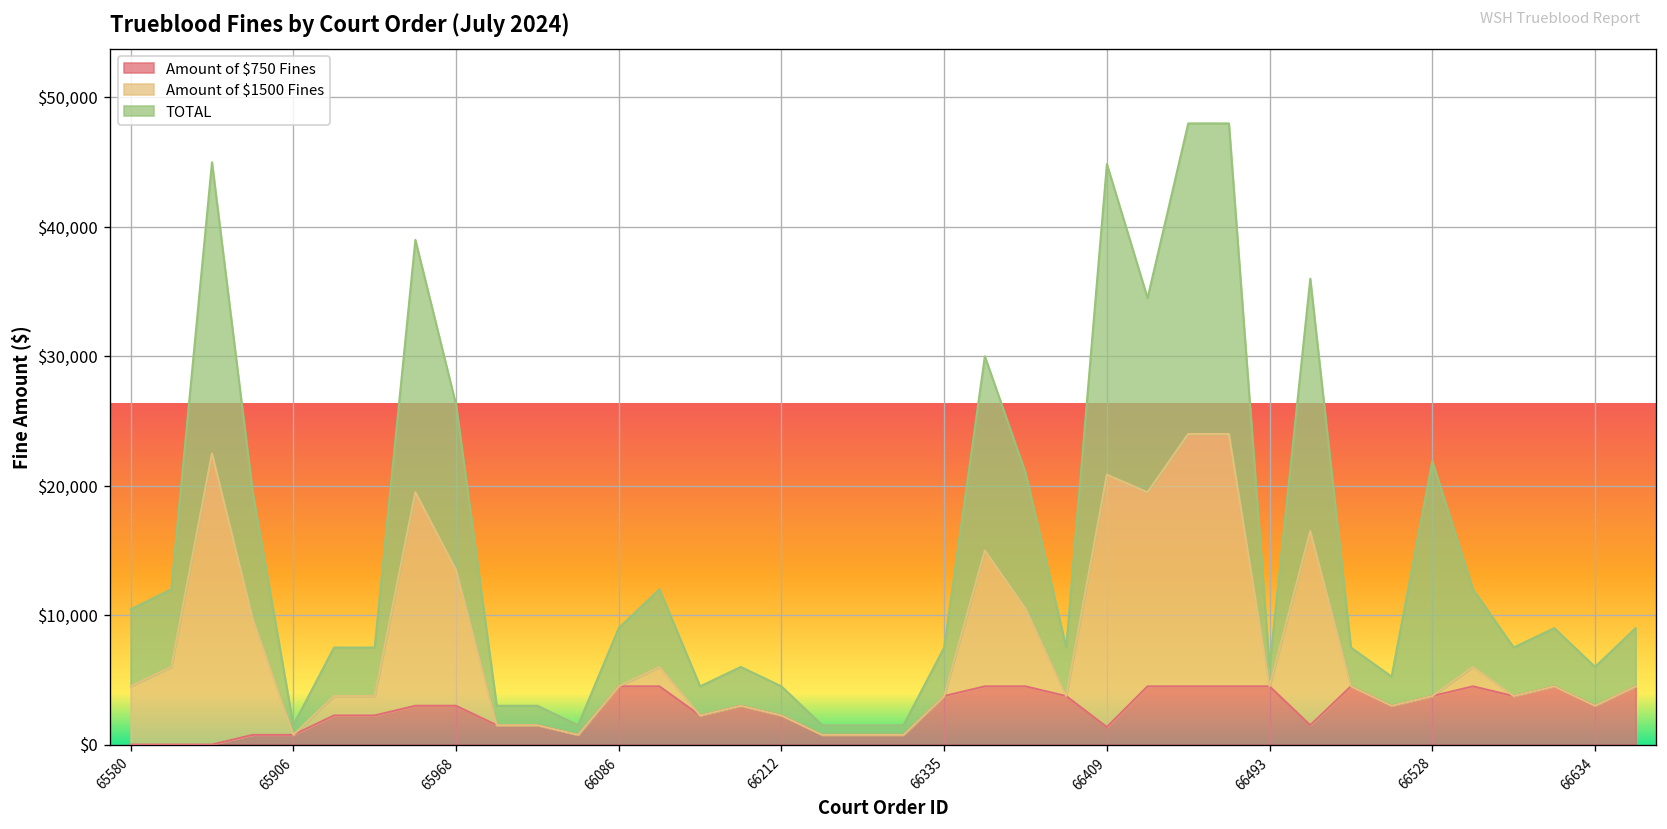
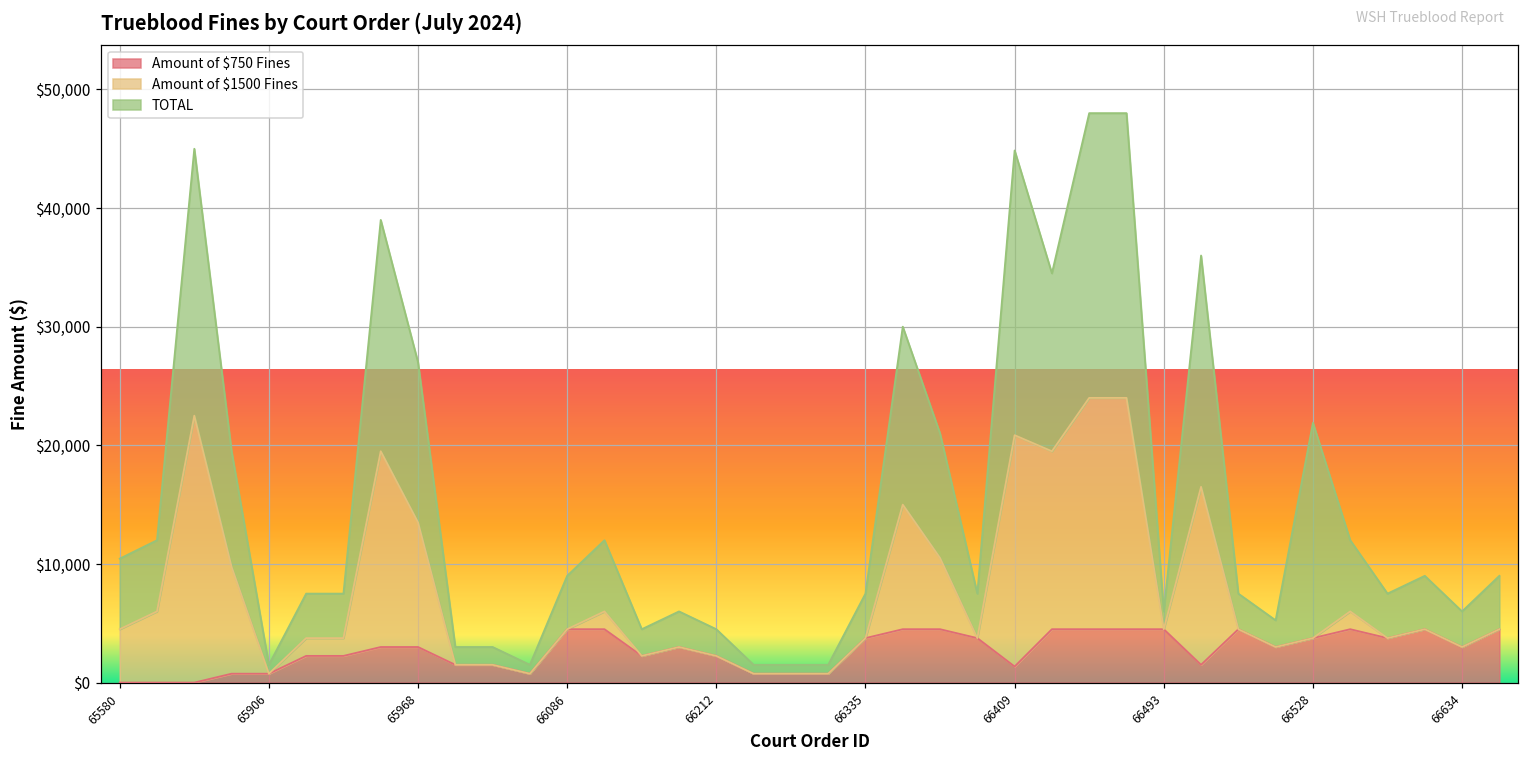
  {
    "Amount of $750 Fines": {
      "65580": "$0",
      "65968": "$3,000",
      "66409": "$1,400"
    },
    "Amount of $1500 Fines": {
      "65580": "$4,500",
      "65968": "$10,500",
      "66409": "$19,500"
    },
    "TOTAL": {
      "65580": "$5,900",
      "65906": "$800",
-     "65968": "$12,800",
+     "65968": "$13,500",
      "66086": "$4,500",
      "66212": "$2,300",
      "66335": "$3,800",
      "66409": "$24,000",
      "66493": "$1,500",
      "66528": "$18,200",
      "66634": "$3,000"
    }
  }
